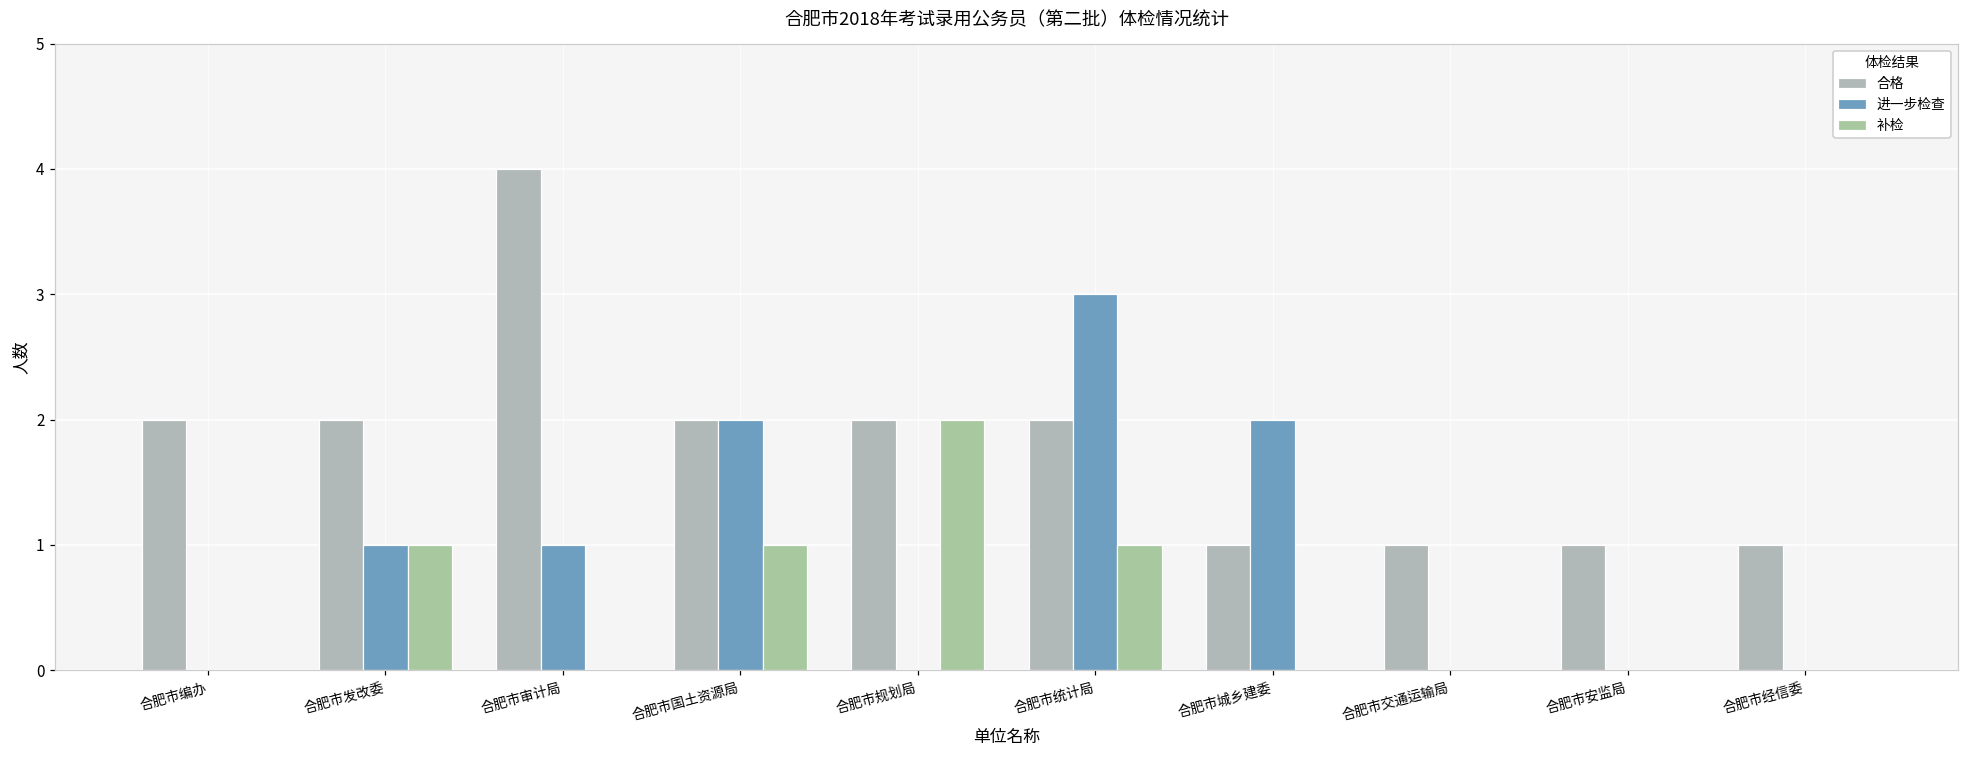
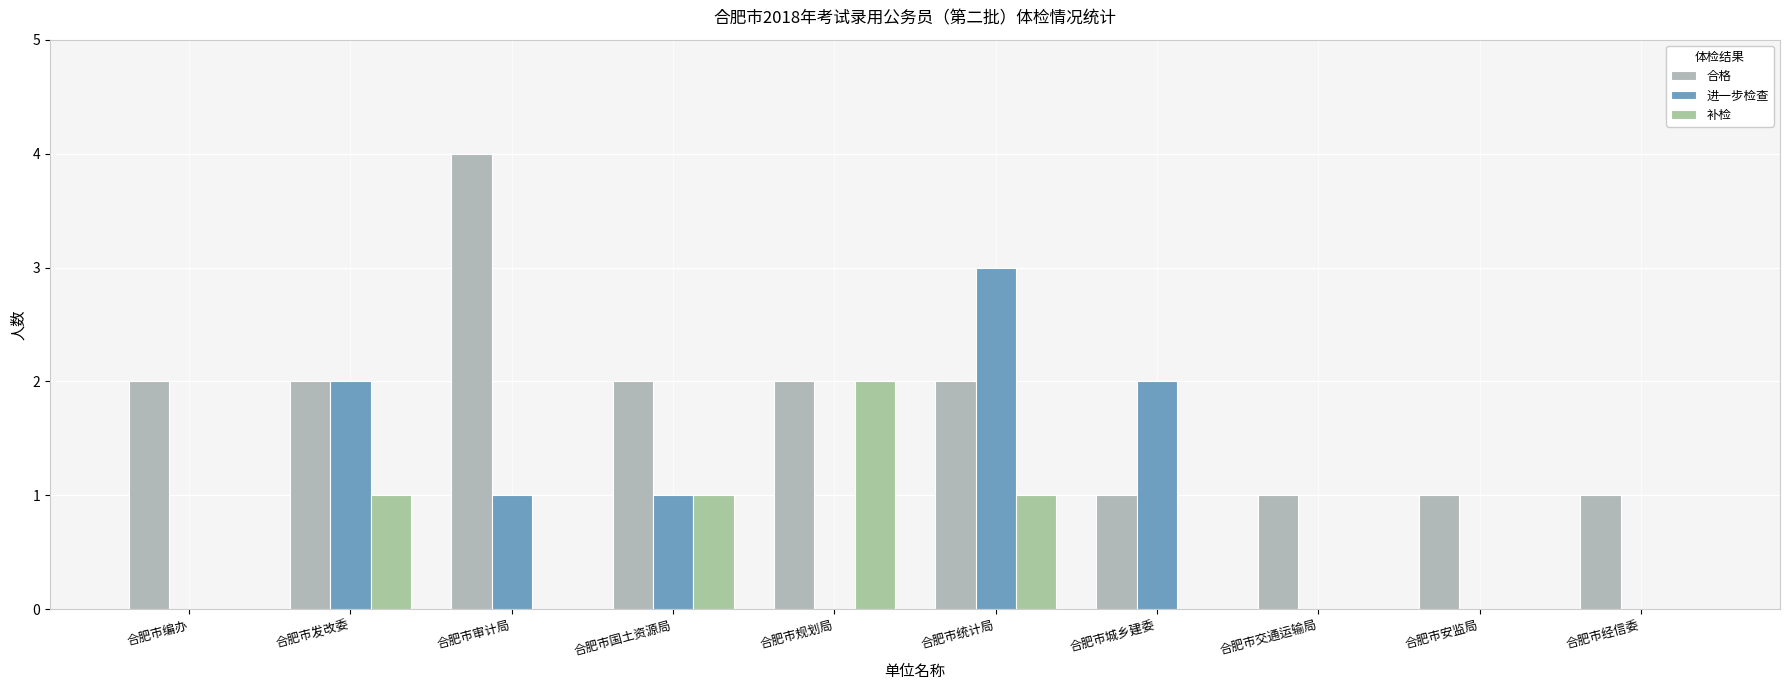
  {
    "进一步检查": {
      "合肥市编办": 0,
-     "合肥市发改委": 1,
+     "合肥市发改委": 2,
      "合肥市审计局": 1,
-     "合肥市国土资源局": 2,
+     "合肥市国土资源局": 1,
      "合肥市规划局": 0,
      "合肥市统计局": 3,
      "合肥市城乡建委": 2,
      "合肥市交通运输局": 0,
      "合肥市安监局": 0,
      "合肥市经信委": 0
    }
  }
